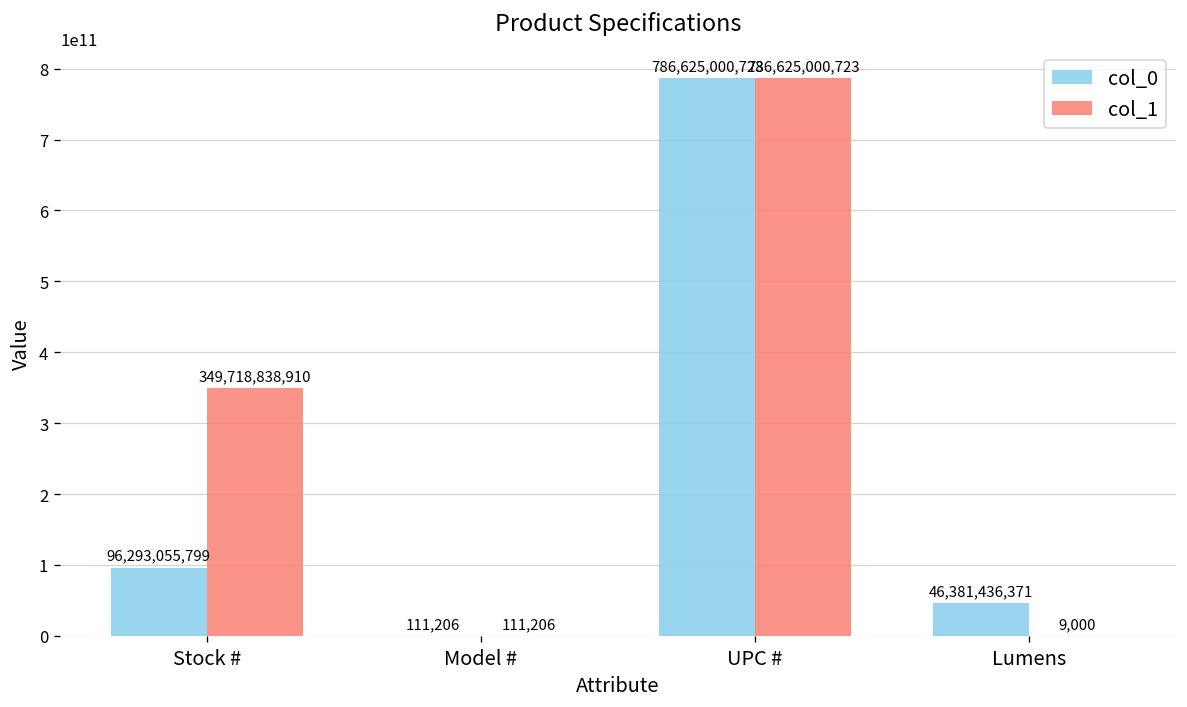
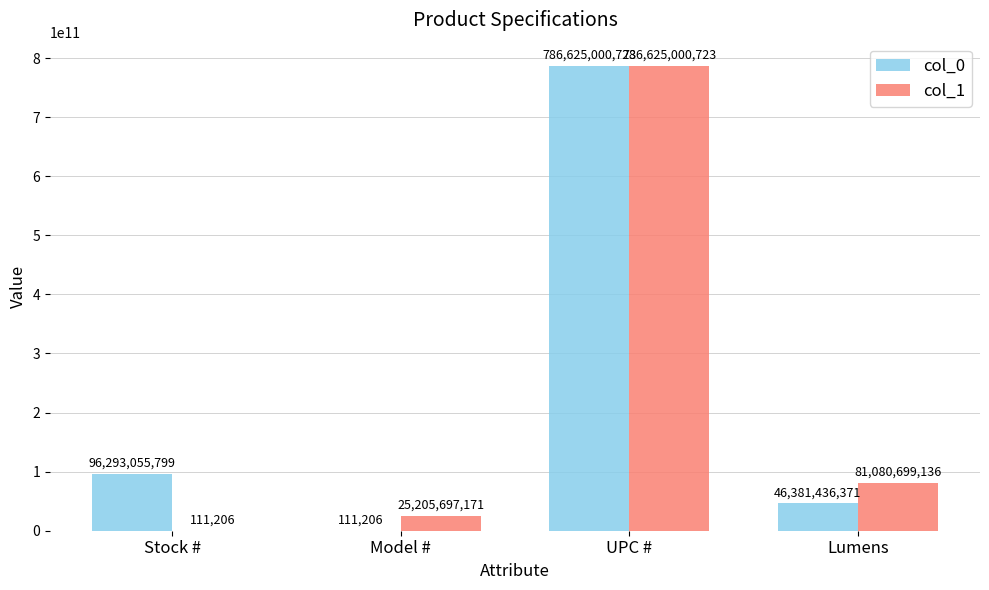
  {
    "col_0": {
      "Stock #": "96,293,055,799",
      "Model #": "111,206",
      "Lumens": "46,381,436,371"
    },
    "col_1": {
-     "Stock #": "349,718,838,910",
-     "Model #": "111,206",
-     "Lumens": "9,000"
+     "Stock #": "111,206",
+     "Model #": "25,205,697,171",
+     "Lumens": "81,080,699,136"
    }
  }
